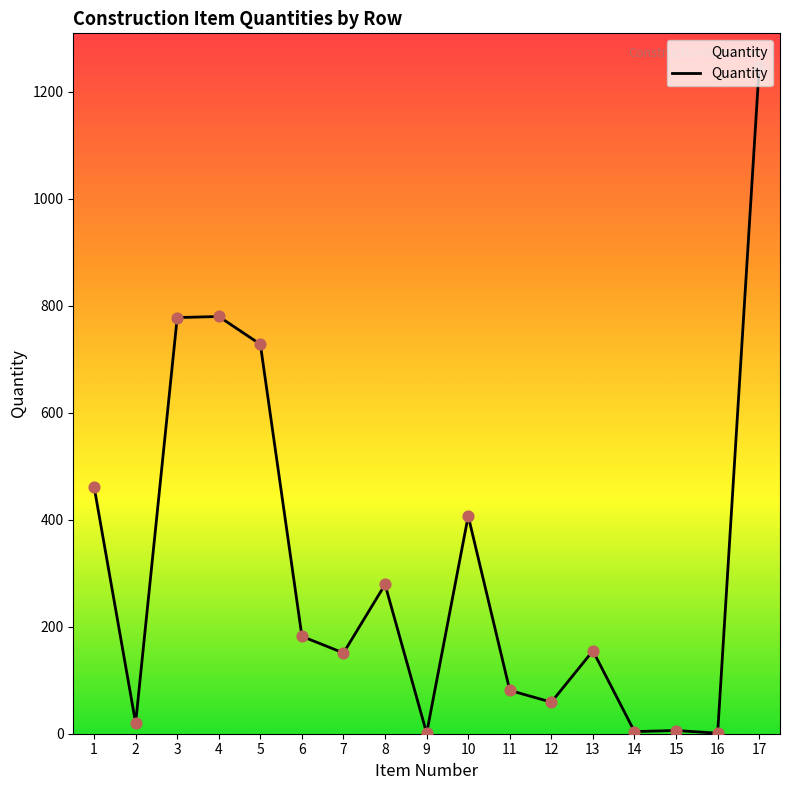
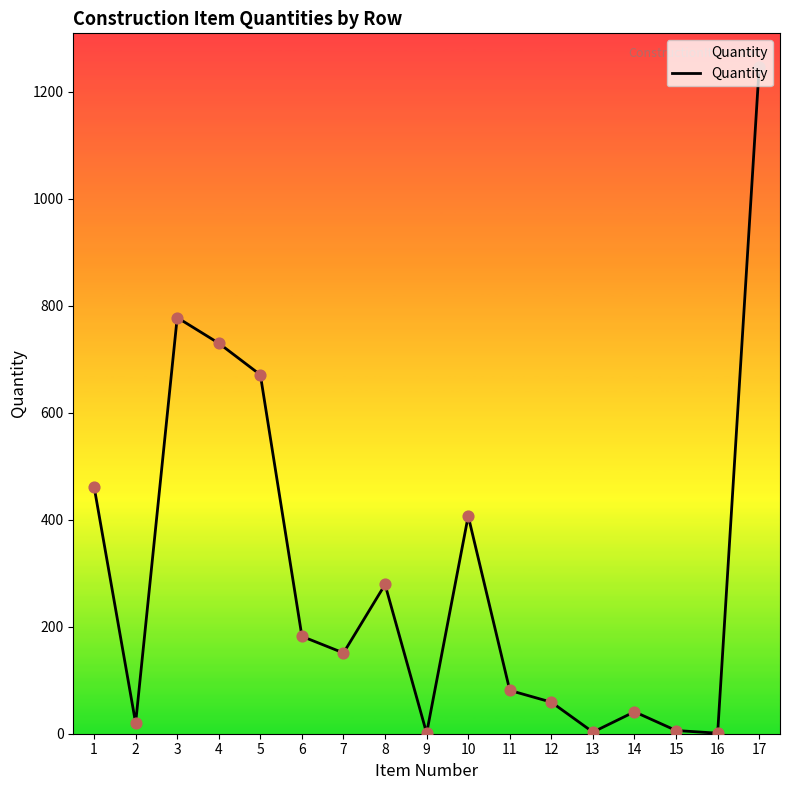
  {
    "1": 460,
    "2": 20,
    "3": 780,
-   "4": 780,
-   "5": 730,
+   "4": 730,
+   "5": 670,
    "6": 180,
    "7": 150,
    "8": 280,
    "9": 0,
    "10": 410,
    "11": 80,
    "12": 60,
-   "13": 160,
-   "14": 0,
+   "13": 0,
+   "14": 40,
    "15": 10,
    "16": 0
  }
